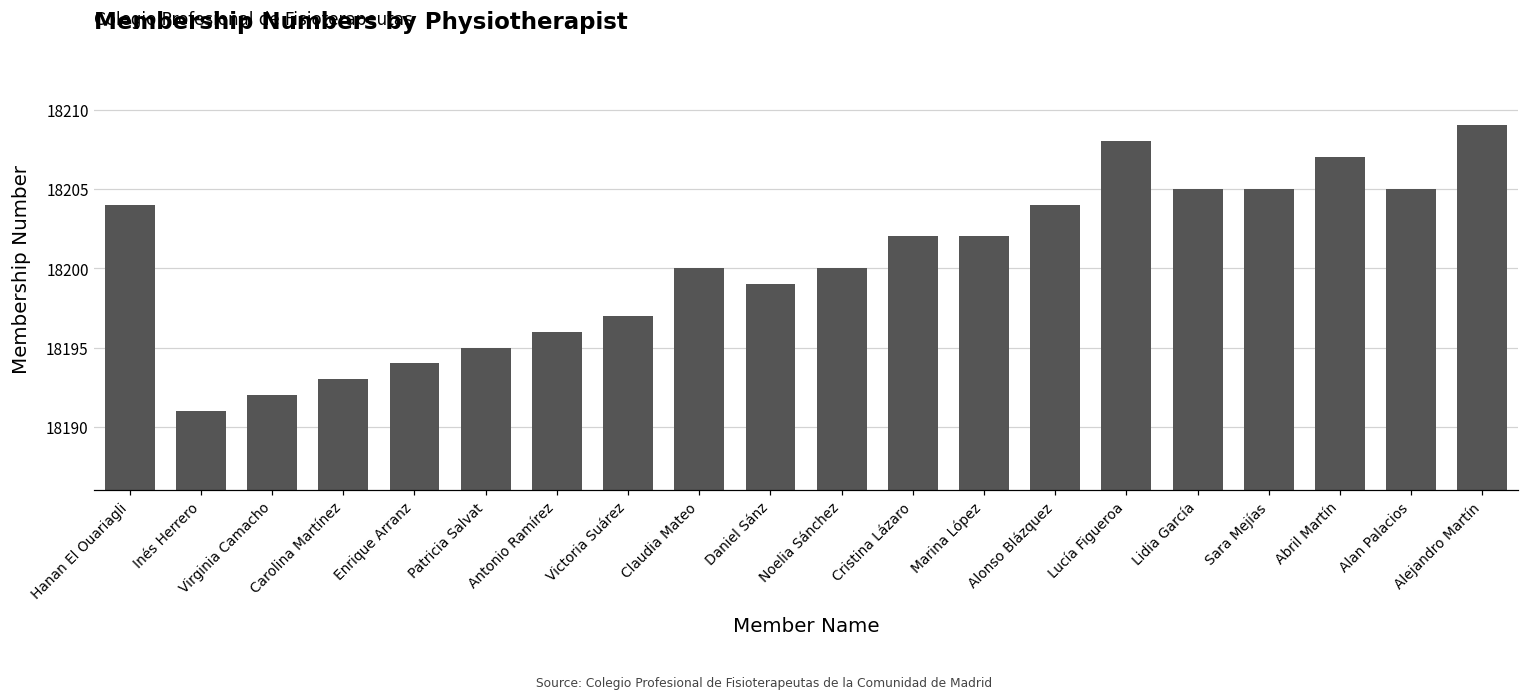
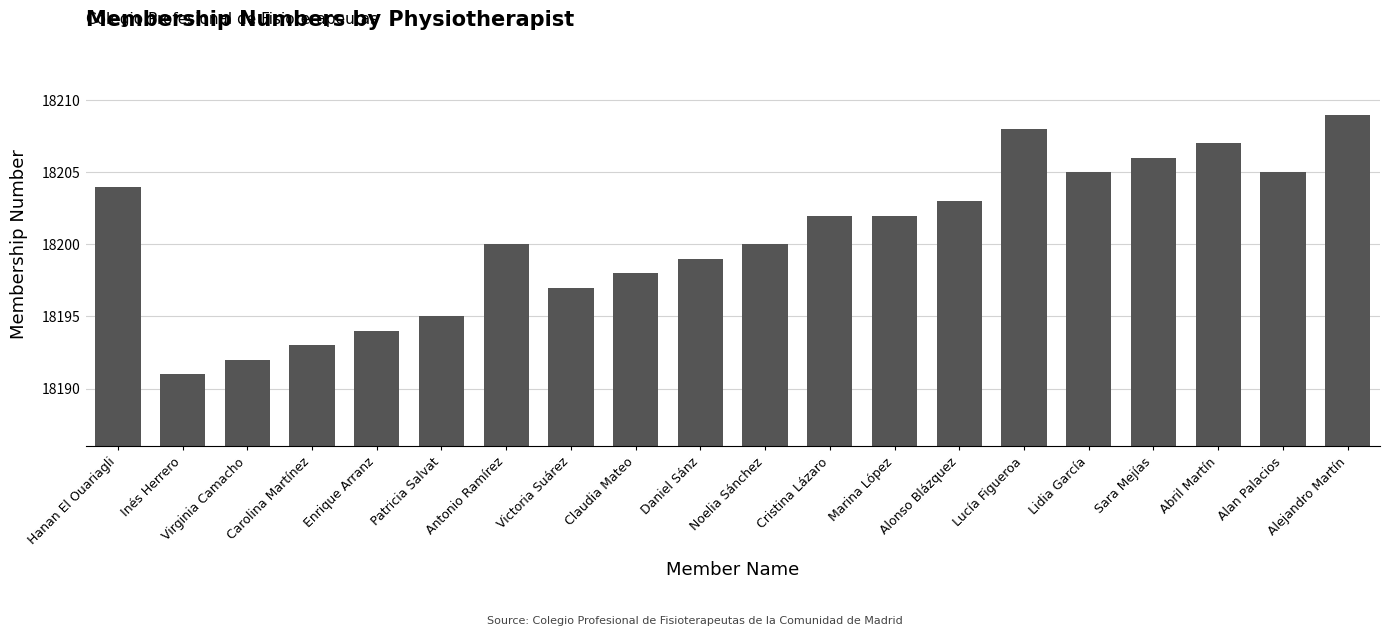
  {
    "Hanan El Ouariagli": 18204,
    "Inés Herrero": 18191,
    "Virginia Camacho": 18192,
    "Carolina Martínez": 18193,
    "Enrique Arranz": 18194,
    "Patricia Salvat": 18195,
-   "Antonio Ramírez": 18196,
+   "Antonio Ramírez": 18200,
    "Victoria Suárez": 18197,
-   "Claudia Mateo": 18200,
+   "Claudia Mateo": 18198,
    "Daniel Sánz": 18199,
    "Noelia Sánchez": 18200,
    "Cristina Lázaro": 18202,
    "Marina López": 18202,
-   "Alonso Blázquez": 18204,
+   "Alonso Blázquez": 18203,
    "Lucía Figueroa": 18208,
    "Lidia García": 18205,
-   "Sara Mejías": 18205,
+   "Sara Mejías": 18206,
    "Abril Martín": 18207,
    "Alan Palacios": 18205,
    "Alejandro Martín": 18209
  }
